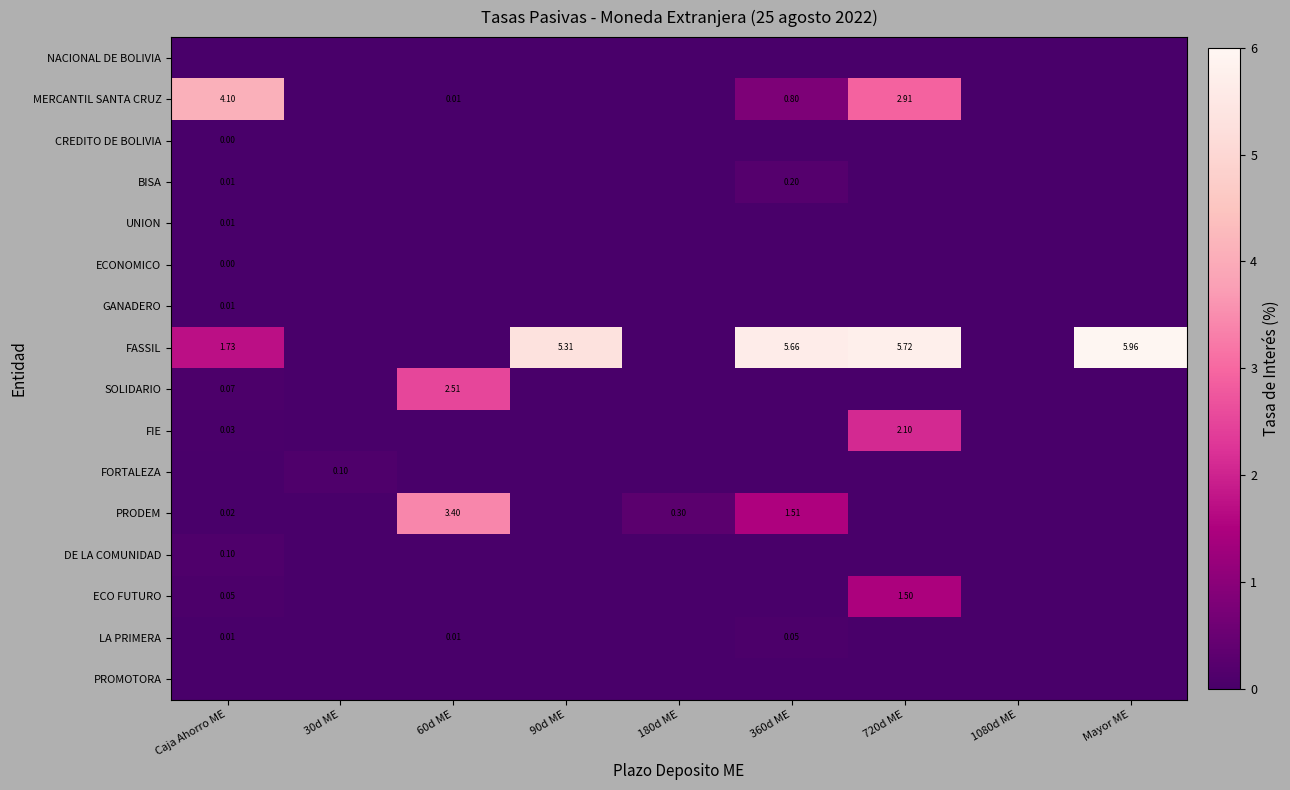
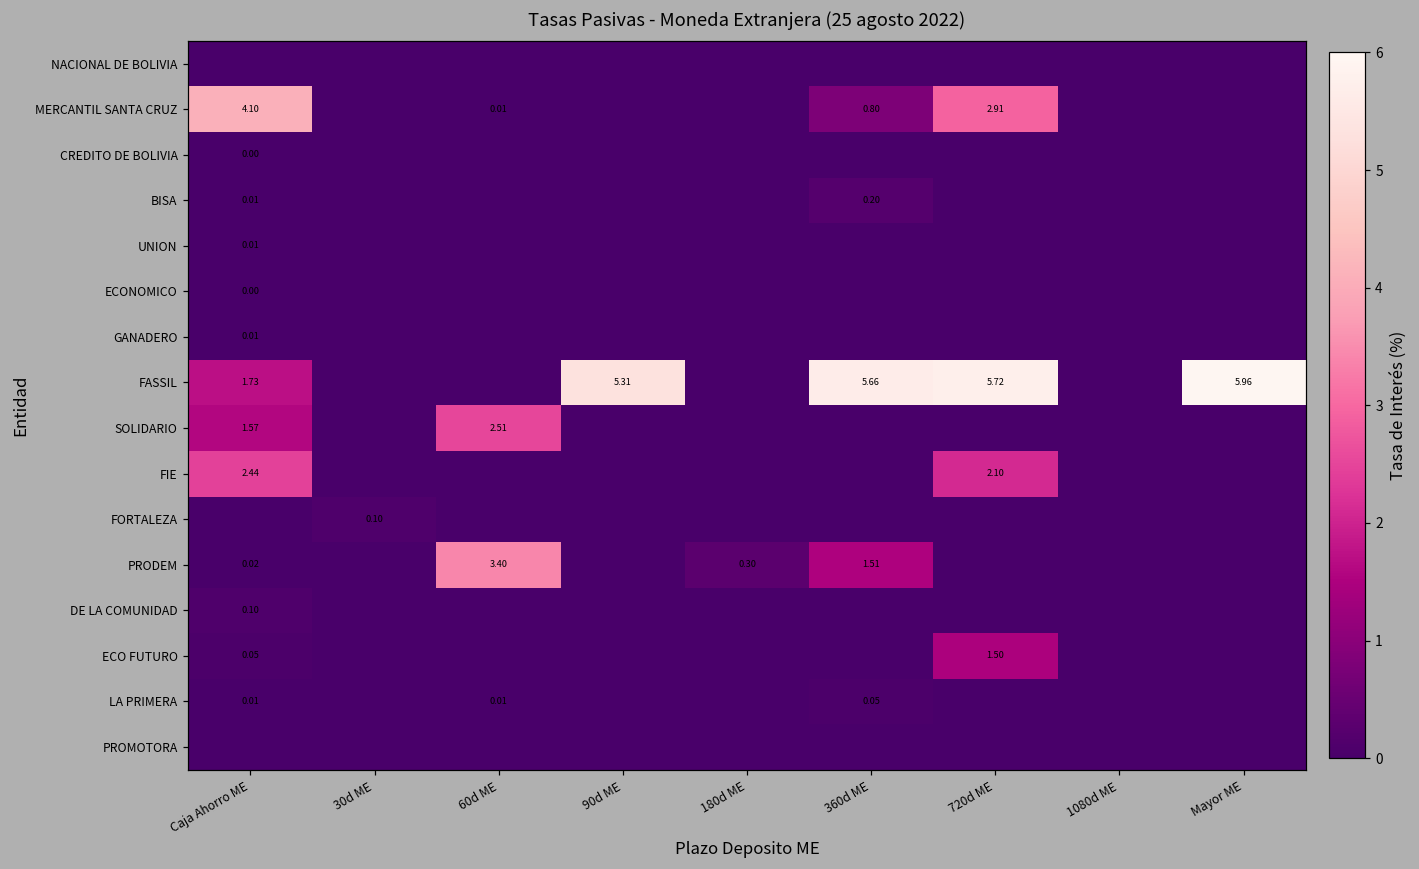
  {
    "MERCANTIL SANTA CRUZ": {
      "Caja Ahorro ME": 4.10,
      "60d ME": 0.01,
      "360d ME": 0.80,
      "720d ME": 2.91
    },
    "CREDITO DE BOLIVIA": {
      "Caja Ahorro ME": 0.00
    },
    "BISA": {
      "Caja Ahorro ME": 0.01,
      "360d ME": 0.20
    },
    "UNION": {
      "Caja Ahorro ME": 0.01
    },
    "ECONOMICO": {
      "Caja Ahorro ME": 0.00
    },
    "GANADERO": {
      "Caja Ahorro ME": 0.01
    },
    "FASSIL": {
      "Caja Ahorro ME": 1.73,
      "90d ME": 5.31,
      "360d ME": 5.66,
      "720d ME": 5.72,
      "Mayor ME": 5.96
    },
    "SOLIDARIO": {
-     "Caja Ahorro ME": 0.07,
+     "Caja Ahorro ME": 1.57,
      "60d ME": 2.51
    },
    "FIE": {
-     "Caja Ahorro ME": 0.03,
+     "Caja Ahorro ME": 2.44,
      "720d ME": 2.10
    },
    "FORTALEZA": {
      "30d ME": 0.10
    },
    "PRODEM": {
      "Caja Ahorro ME": 0.02,
      "60d ME": 3.40,
      "180d ME": 0.30,
      "360d ME": 1.51
    },
    "DE LA COMUNIDAD": {
      "Caja Ahorro ME": 0.10
    },
    "ECO FUTURO": {
      "Caja Ahorro ME": 0.05,
      "720d ME": 1.50
    },
    "LA PRIMERA": {
      "Caja Ahorro ME": 0.01,
      "60d ME": 0.01,
      "360d ME": 0.05
    }
  }
